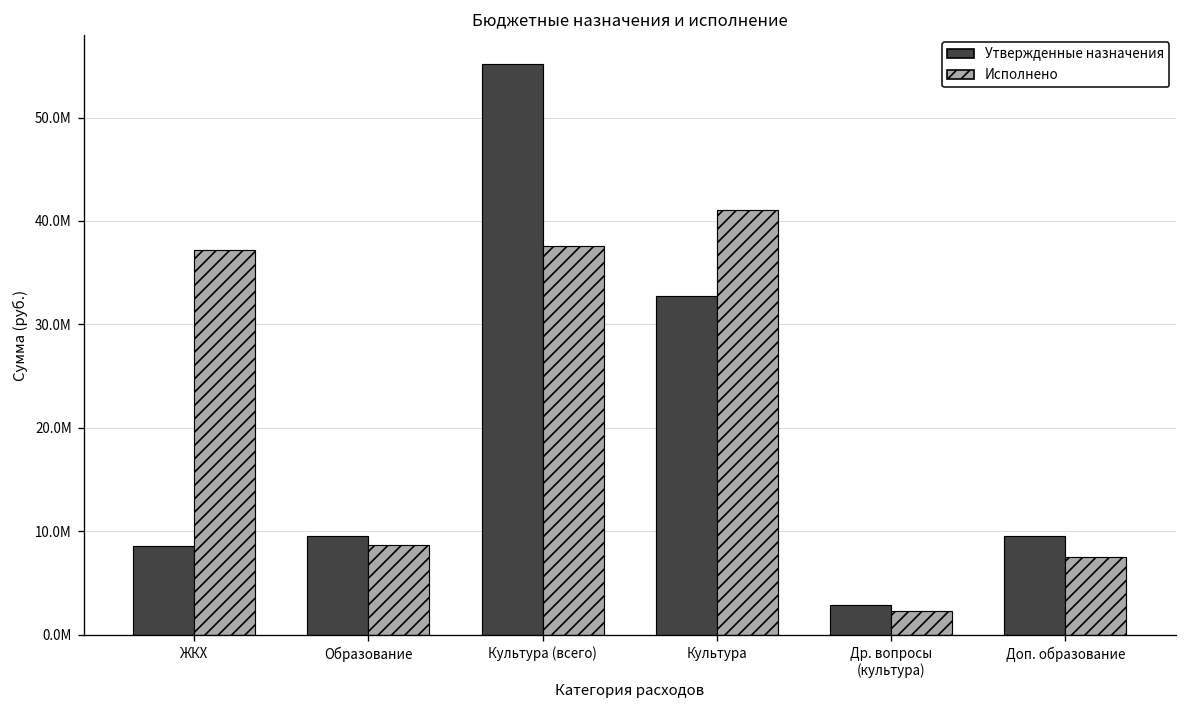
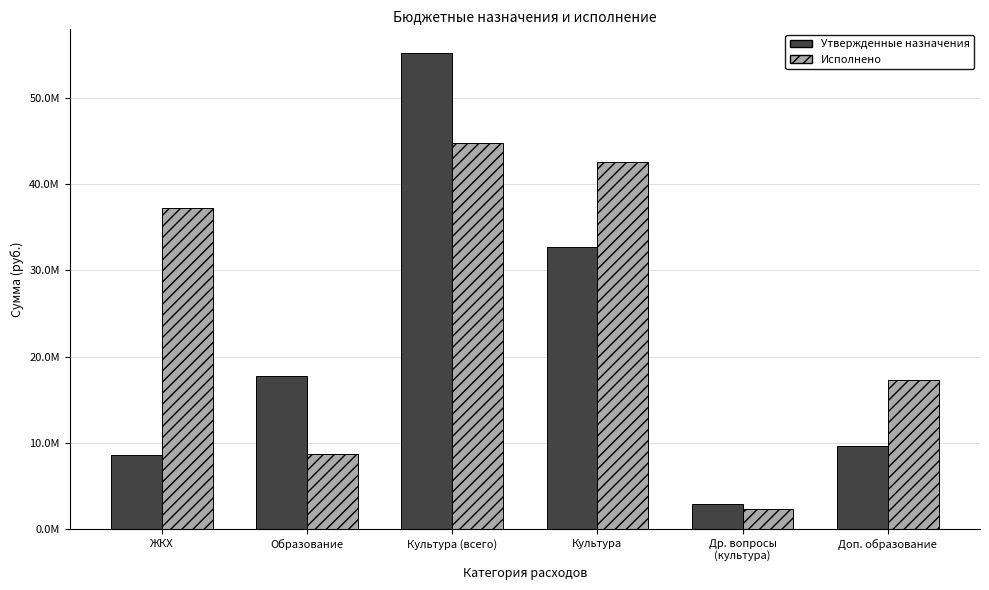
  {
    "Утвержденные назначения": {
      "ЖКХ": 9000000,
-     "Образование": 10000000,
+     "Образование": 18000000,
      "Культура (всего)": 55000000,
      "Культура": 33000000,
      "Др. вопросы (культура)": 3000000,
      "Доп. образование": 10000000
    },
    "Исполнено": {
      "ЖКХ": 37000000,
      "Образование": 9000000,
-     "Культура (всего)": 38000000,
-     "Культура": 41000000,
+     "Культура (всего)": 45000000,
+     "Культура": 43000000,
      "Др. вопросы (культура)": 2000000,
-     "Доп. образование": 8000000
+     "Доп. образование": 17000000
    }
  }
